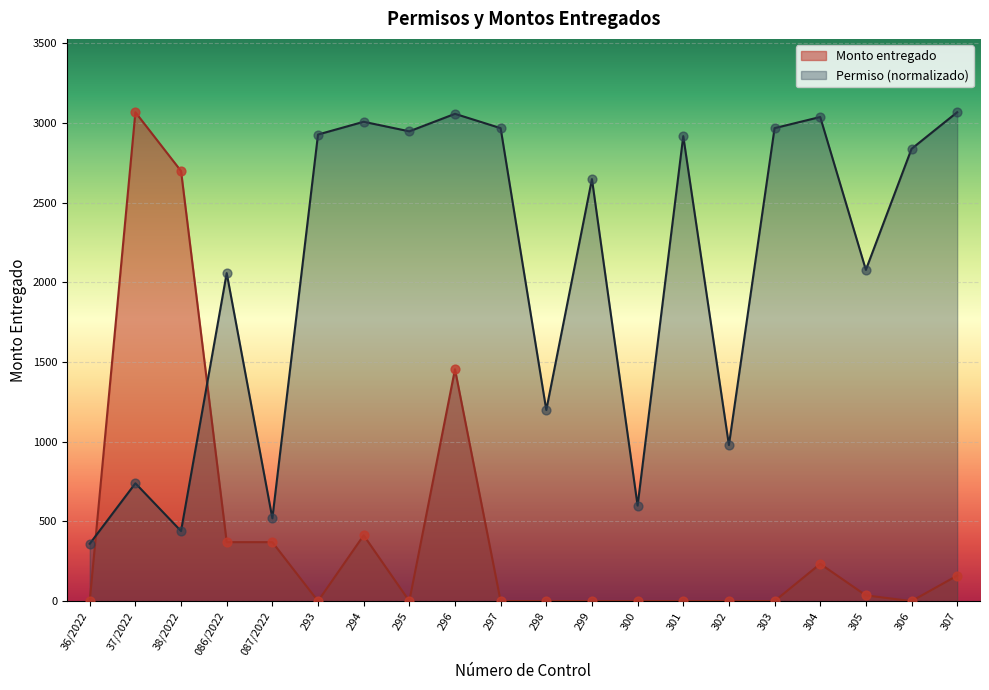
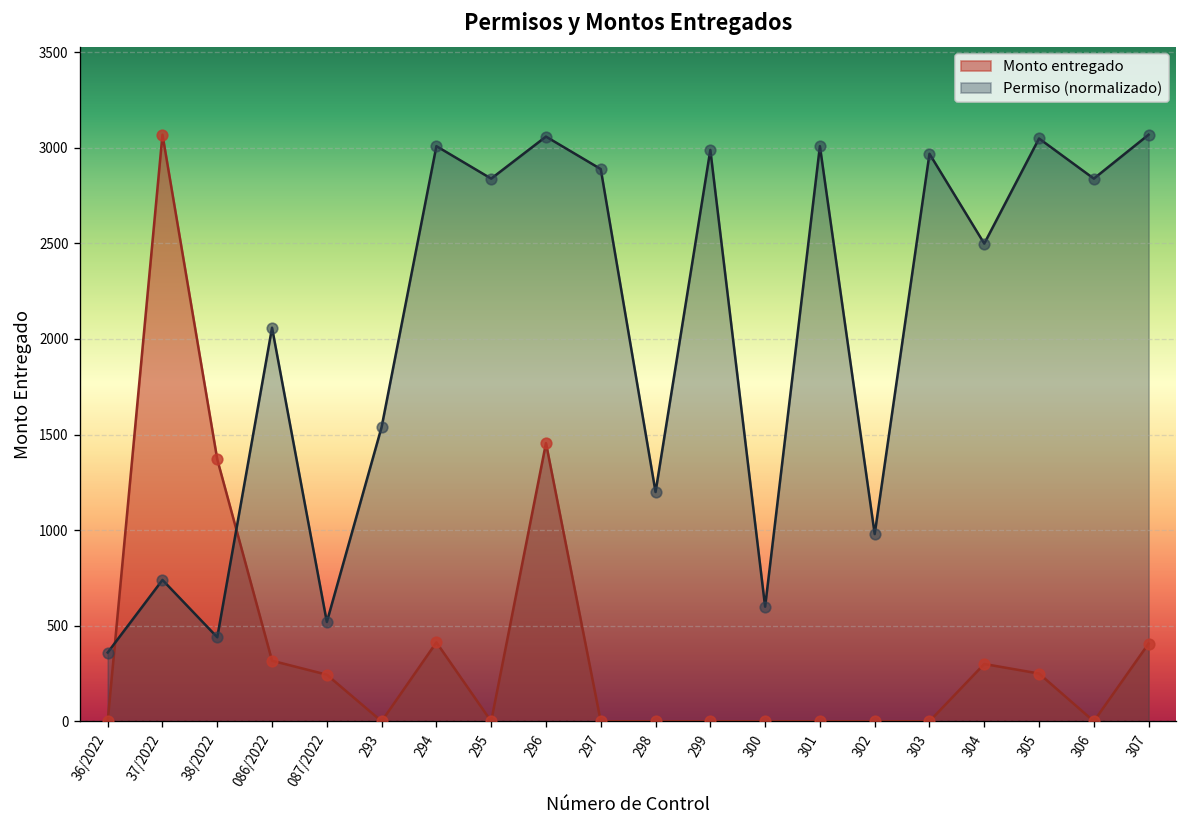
  {
    "Monto entregado": {
      "36/2022": 0,
      "37/2022": 3070,
-     "38/2022": 2700,
-     "086/2022": 370,
-     "087/2022": 370,
+     "38/2022": 1370,
+     "086/2022": 320,
+     "087/2022": 240,
      "293": 0,
      "294": 410,
      "295": 0,
      "296": 1460,
      "297": 0,
      "298": 0,
      "299": 0,
      "300": 0,
      "301": 0,
      "302": 0,
      "303": 0,
-     "304": 230,
-     "305": 40,
+     "304": 300,
+     "305": 250,
      "306": 0,
-     "307": 160
+     "307": 410
    },
    "Permiso (normalizado)": {
      "36/2022": 360,
      "37/2022": 740,
      "38/2022": 440,
      "086/2022": 2060,
      "087/2022": 520,
-     "293": 2930,
+     "293": 1540,
      "294": 3010,
-     "295": 2950,
+     "295": 2840,
      "296": 3060,
-     "297": 2970,
+     "297": 2890,
      "298": 1200,
-     "299": 2650,
+     "299": 2990,
      "300": 600,
-     "301": 2920,
+     "301": 3010,
      "302": 980,
      "303": 2970,
-     "304": 3040,
-     "305": 2080,
+     "304": 2500,
+     "305": 3050,
      "306": 2840,
      "307": 3070
    }
  }
